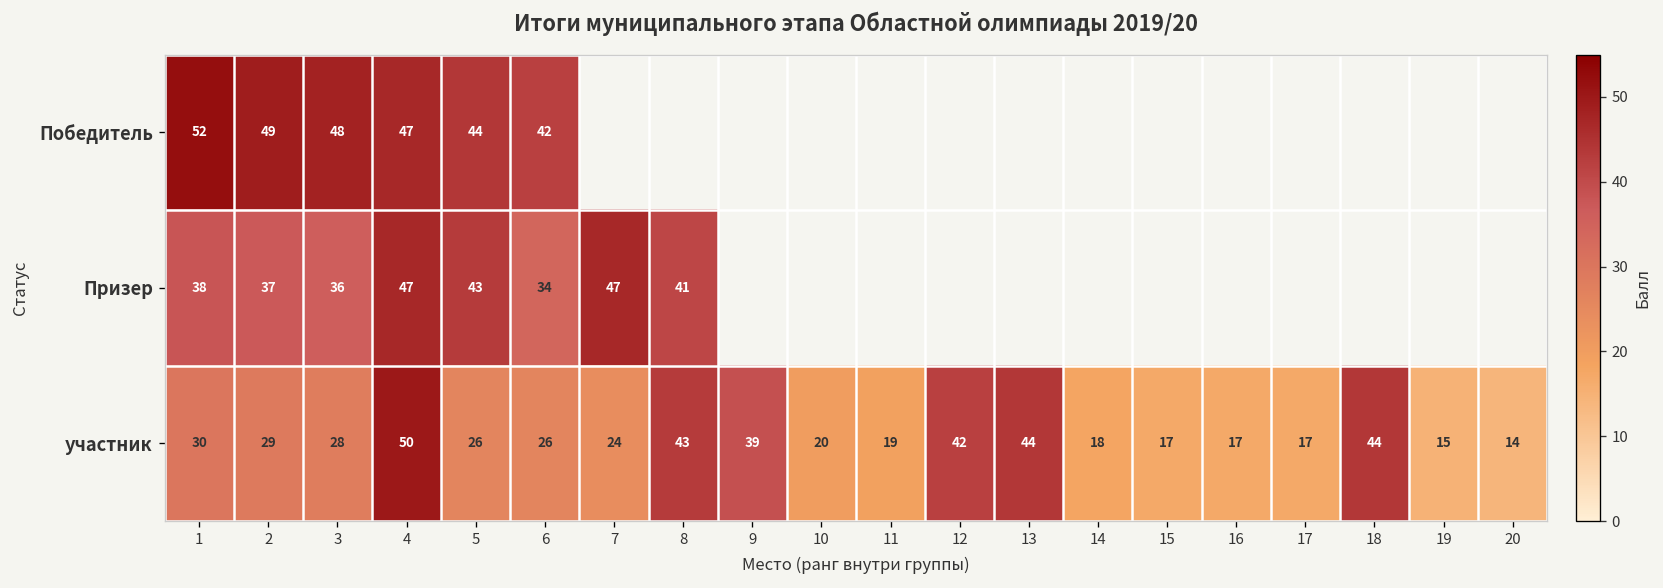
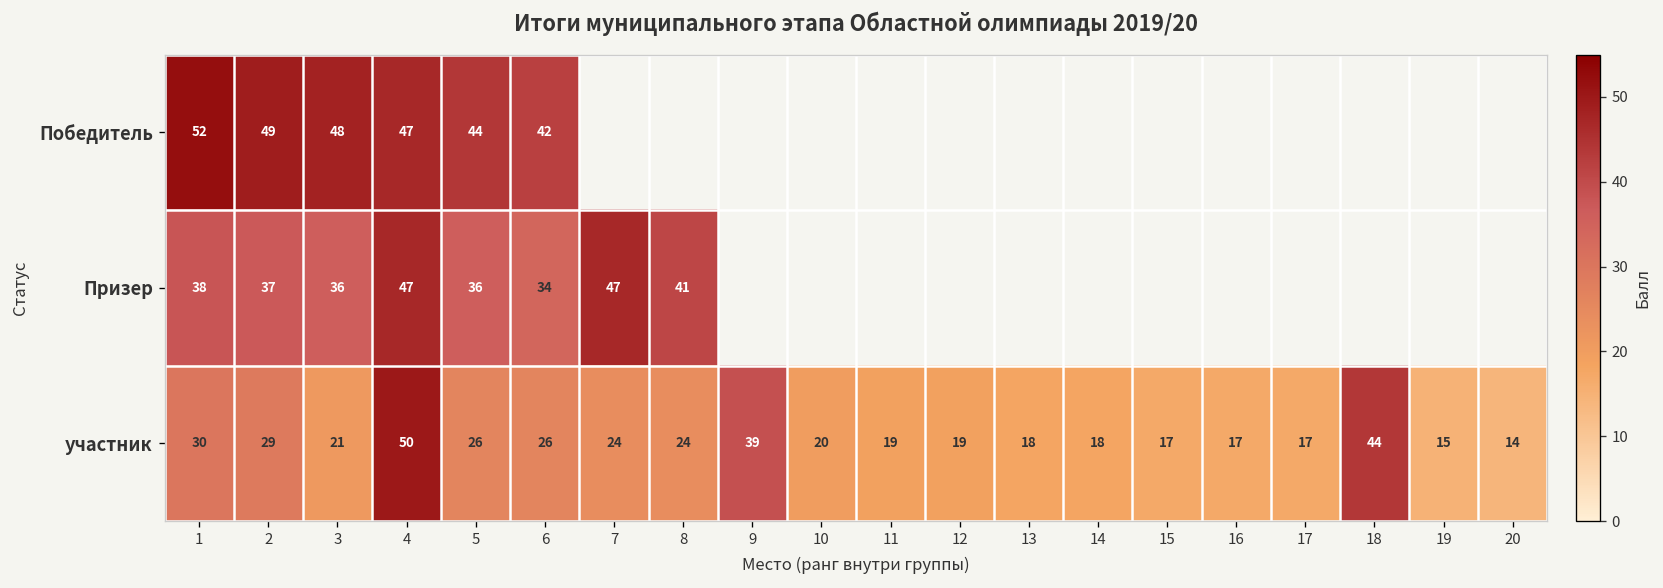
  {
    "Победитель": {
      "1": 52,
      "2": 49,
      "3": 48,
      "4": 47,
      "5": 44,
      "6": 42
    },
    "Призер": {
      "1": 38,
      "2": 37,
      "3": 36,
      "4": 47,
-     "5": 43,
+     "5": 36,
      "6": 34,
      "7": 47,
      "8": 41
    },
    "участник": {
      "1": 30,
      "2": 29,
-     "3": 28,
+     "3": 21,
      "4": 50,
      "5": 26,
      "6": 26,
      "7": 24,
-     "8": 43,
+     "8": 24,
      "9": 39,
      "10": 20,
      "11": 19,
-     "12": 42,
-     "13": 44,
+     "12": 19,
+     "13": 18,
      "14": 18,
      "15": 17,
      "16": 17,
      "17": 17,
      "18": 44,
      "19": 15,
      "20": 14
    }
  }
